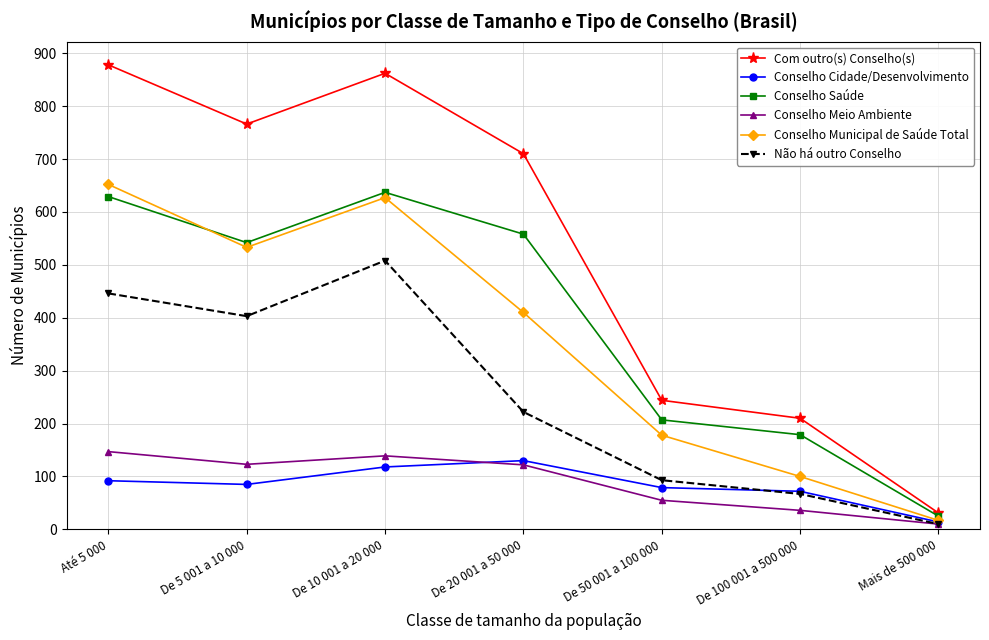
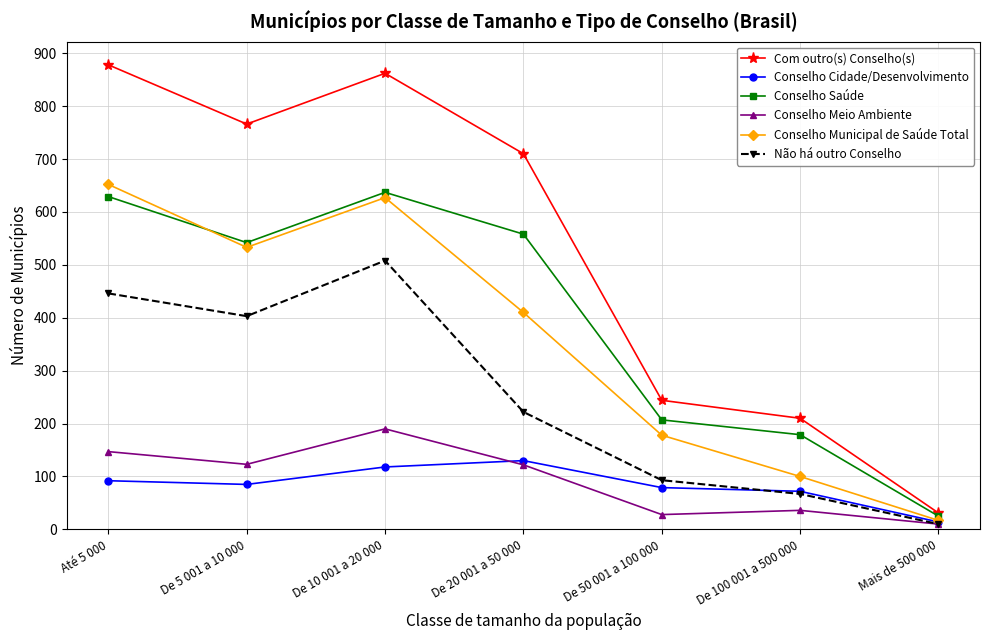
  {
    "Com outro(s) Conselho(s)": {
      "Até 5 000": 880,
      "De 5 001 a 10 000": 770,
      "De 10 001 a 20 000": 860,
      "De 20 001 a 50 000": 710,
      "De 50 001 a 100 000": 240,
      "De 100 001 a 500 000": 210,
      "Mais de 500 000": 30
    },
    "Conselho Cidade/Desenvolvimento": {
      "Até 5 000": 90,
      "De 5 001 a 10 000": 90,
      "De 10 001 a 20 000": 120,
      "De 20 001 a 50 000": 130,
      "De 50 001 a 100 000": 80,
      "De 100 001 a 500 000": 70
    },
    "Conselho Saúde": {
      "Até 5 000": 630,
      "De 5 001 a 10 000": 540,
      "De 10 001 a 20 000": 640,
      "De 20 001 a 50 000": 560,
      "De 50 001 a 100 000": 210,
      "De 100 001 a 500 000": 180,
      "Mais de 500 000": 30
    },
    "Conselho Meio Ambiente": {
      "Até 5 000": 150,
      "De 5 001 a 10 000": 120,
-     "De 10 001 a 20 000": 140,
+     "De 10 001 a 20 000": 190,
      "De 20 001 a 50 000": 120,
-     "De 50 001 a 100 000": 60,
+     "De 50 001 a 100 000": 30,
      "De 100 001 a 500 000": 40
    },
    "Conselho Municipal de Saúde Total": {
      "Até 5 000": 650,
      "De 5 001 a 10 000": 530,
      "De 10 001 a 20 000": 630,
      "De 20 001 a 50 000": 410,
      "De 50 001 a 100 000": 180,
      "De 100 001 a 500 000": 100
    },
    "Não há outro Conselho": {
      "Até 5 000": 450,
      "De 5 001 a 10 000": 400,
      "De 10 001 a 20 000": 510,
      "De 20 001 a 50 000": 220,
      "De 50 001 a 100 000": 90,
      "De 100 001 a 500 000": 70
    }
  }
